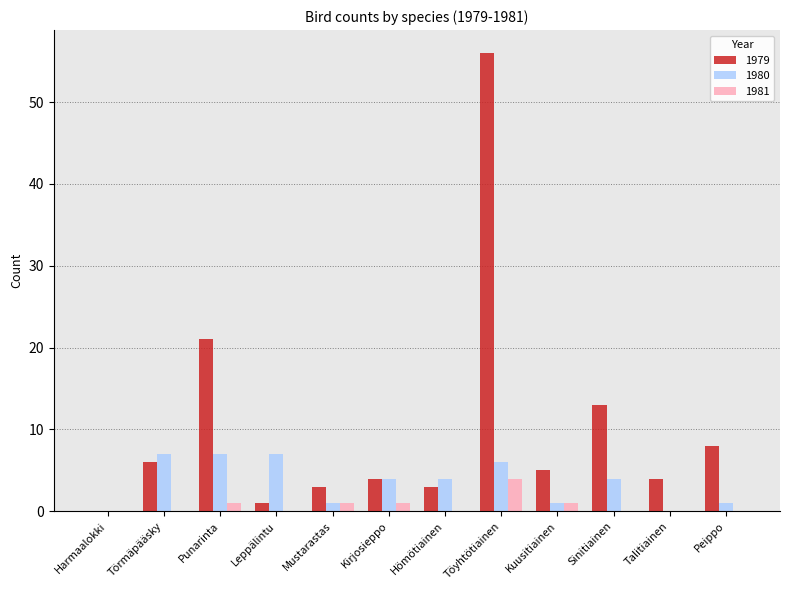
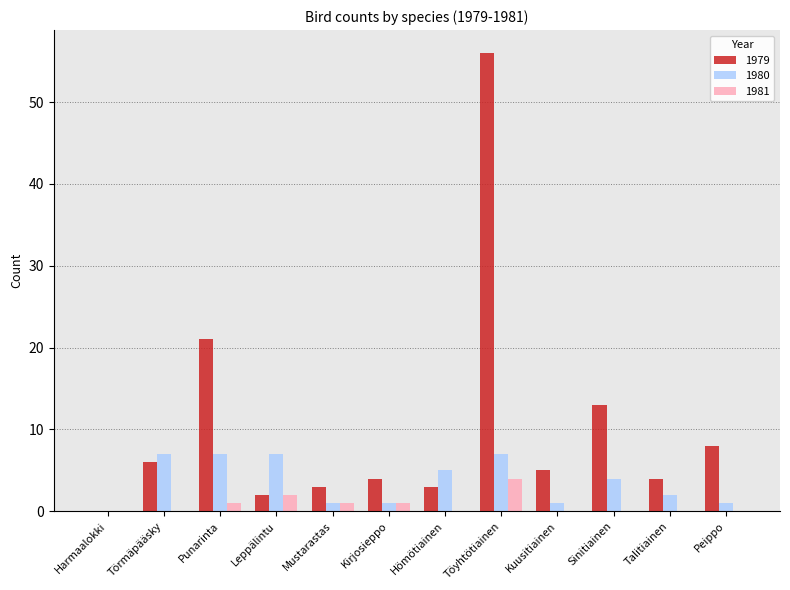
  {
    "1979": {
      "Harmaalokki": 0,
      "Törmäpääsky": 6,
      "Punarinta": 21,
-     "Leppälintu": 1,
+     "Leppälintu": 2,
      "Mustarastas": 3,
      "Kirjosieppo": 4,
      "Hömötiainen": 3,
      "Töyhtötiainen": 56,
      "Kuusitiainen": 5,
      "Sinitiainen": 13,
      "Talitiainen": 4,
      "Peippo": 8
    },
    "1980": {
      "Harmaalokki": 0,
      "Törmäpääsky": 7,
      "Punarinta": 7,
      "Leppälintu": 7,
      "Mustarastas": 1,
-     "Kirjosieppo": 4,
-     "Hömötiainen": 4,
-     "Töyhtötiainen": 6,
+     "Kirjosieppo": 1,
+     "Hömötiainen": 5,
+     "Töyhtötiainen": 7,
      "Kuusitiainen": 1,
      "Sinitiainen": 4,
-     "Talitiainen": 0,
+     "Talitiainen": 2,
      "Peippo": 1
    },
    "1981": {
      "Harmaalokki": 0,
      "Törmäpääsky": 0,
      "Punarinta": 1,
-     "Leppälintu": 0,
+     "Leppälintu": 2,
      "Mustarastas": 1,
      "Kirjosieppo": 1,
      "Hömötiainen": 0,
      "Töyhtötiainen": 4,
-     "Kuusitiainen": 1,
+     "Kuusitiainen": 0,
      "Sinitiainen": 0,
      "Talitiainen": 0,
      "Peippo": 0
    }
  }
